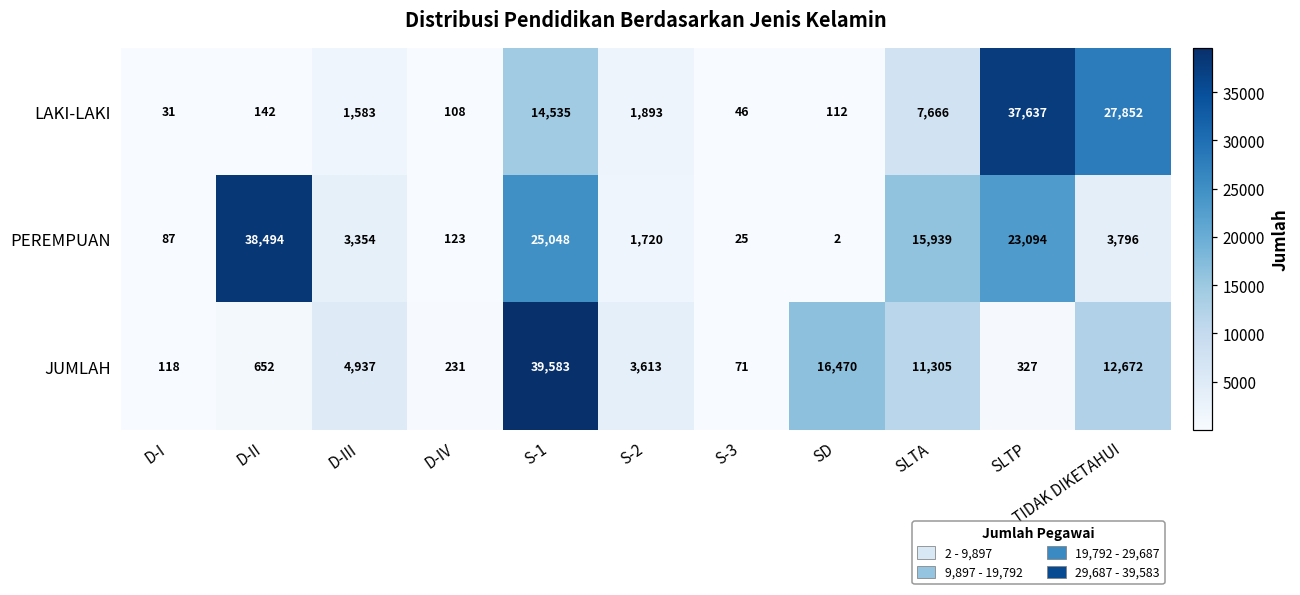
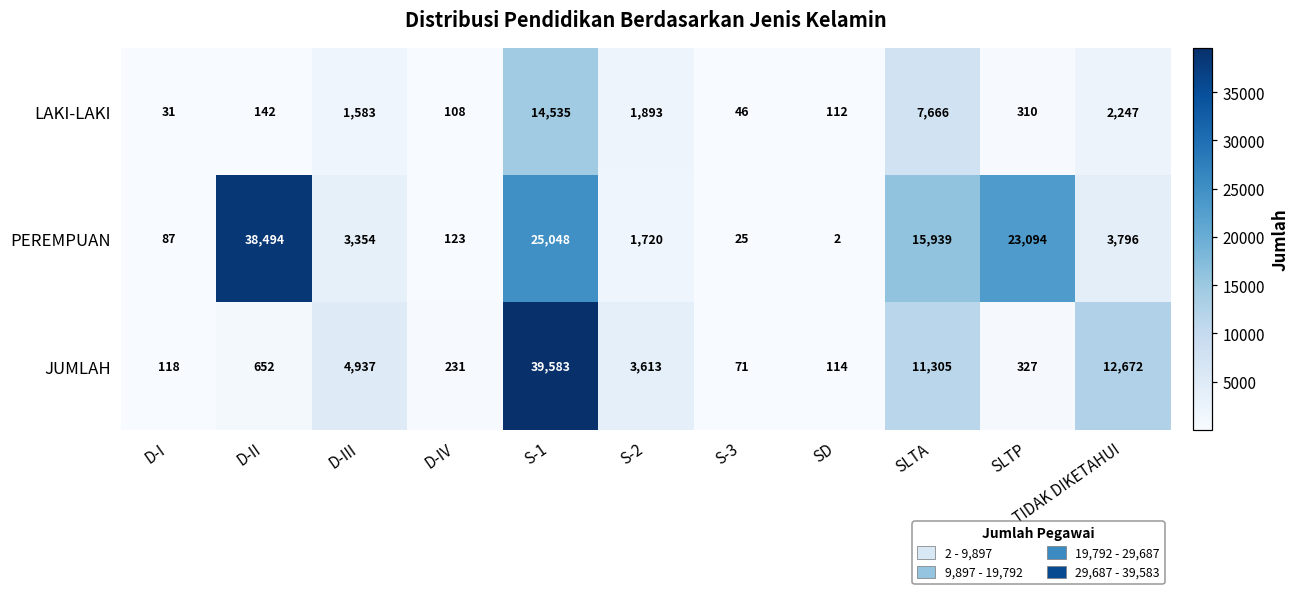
  {
    "LAKI-LAKI": {
      "D-I": "31",
      "D-II": "142",
      "D-III": "1,583",
      "D-IV": "108",
      "S-1": "14,535",
      "S-2": "1,893",
      "S-3": "46",
      "SD": "112",
      "SLTA": "7,666",
-     "SLTP": "37,637",
-     "TIDAK DIKETAHUI": "27,852"
+     "SLTP": "310",
+     "TIDAK DIKETAHUI": "2,247"
    },
    "PEREMPUAN": {
      "D-I": "87",
      "D-II": "38,494",
      "D-III": "3,354",
      "D-IV": "123",
      "S-1": "25,048",
      "S-2": "1,720",
      "S-3": "25",
      "SD": "2",
      "SLTA": "15,939",
      "SLTP": "23,094",
      "TIDAK DIKETAHUI": "3,796"
    },
    "JUMLAH": {
      "D-I": "118",
      "D-II": "652",
      "D-III": "4,937",
      "D-IV": "231",
      "S-1": "39,583",
      "S-2": "3,613",
      "S-3": "71",
-     "SD": "16,470",
+     "SD": "114",
      "SLTA": "11,305",
      "SLTP": "327",
      "TIDAK DIKETAHUI": "12,672"
    }
  }
